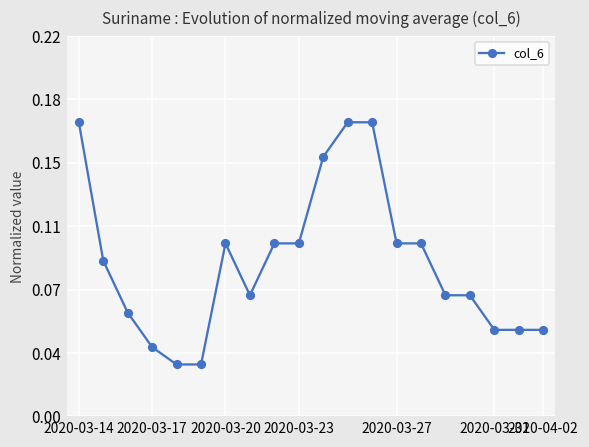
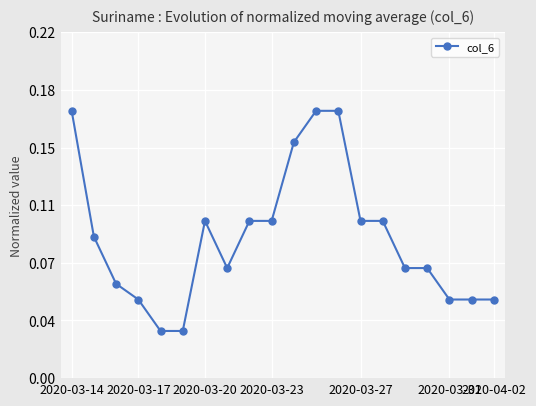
  {
    "2020-03-14": 0.17,
-   "2020-03-17": 0.04,
+   "2020-03-17": 0.05,
    "2020-03-20": 0.10,
    "2020-03-23": 0.10,
    "2020-03-27": 0.10
  }
